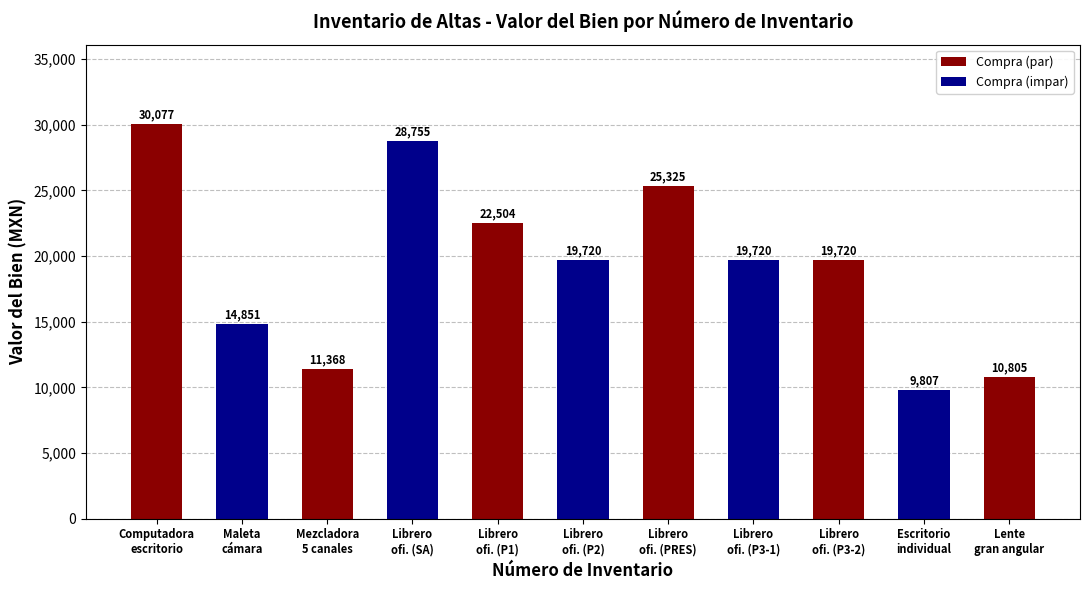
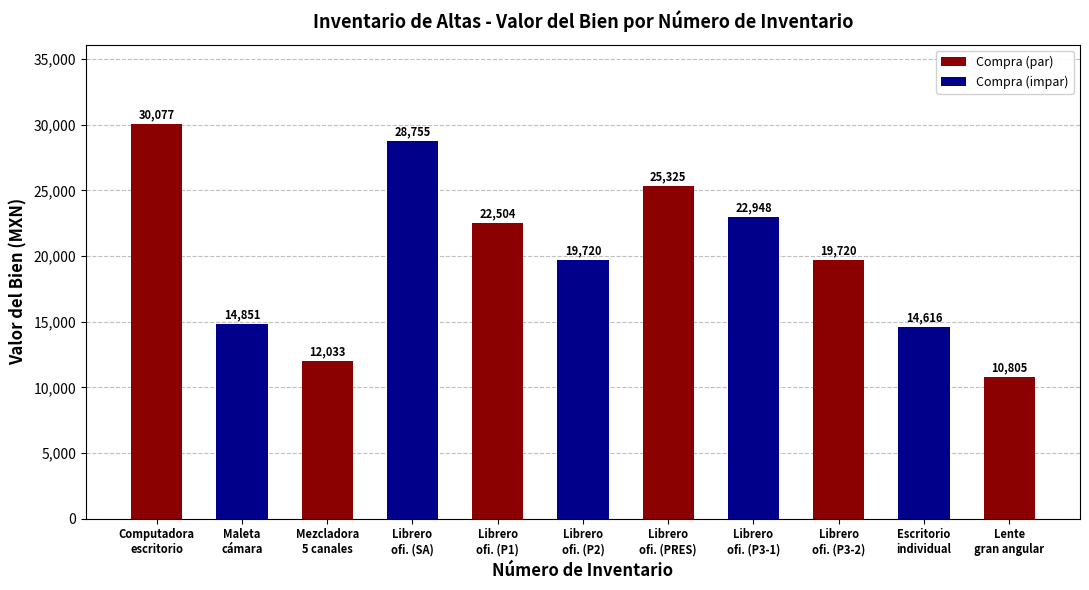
  {
    "Computadora escritorio": "30,077",
    "Maleta cámara": "14,851",
-   "Mezcladora 5 canales": "11,368",
+   "Mezcladora 5 canales": "12,033",
    "Librero ofi. (SA)": "28,755",
    "Librero ofi. (P1)": "22,504",
    "Librero ofi. (P2)": "19,720",
    "Librero ofi. (PRES)": "25,325",
-   "Librero ofi. (P3-1)": "19,720",
+   "Librero ofi. (P3-1)": "22,948",
    "Librero ofi. (P3-2)": "19,720",
-   "Escritorio individual": "9,807",
+   "Escritorio individual": "14,616",
    "Lente gran angular": "10,805"
  }
